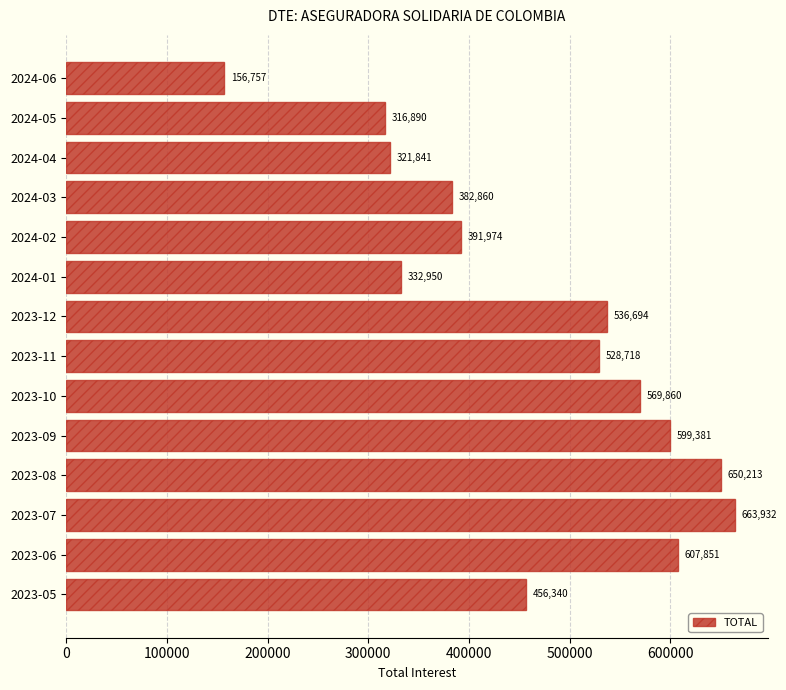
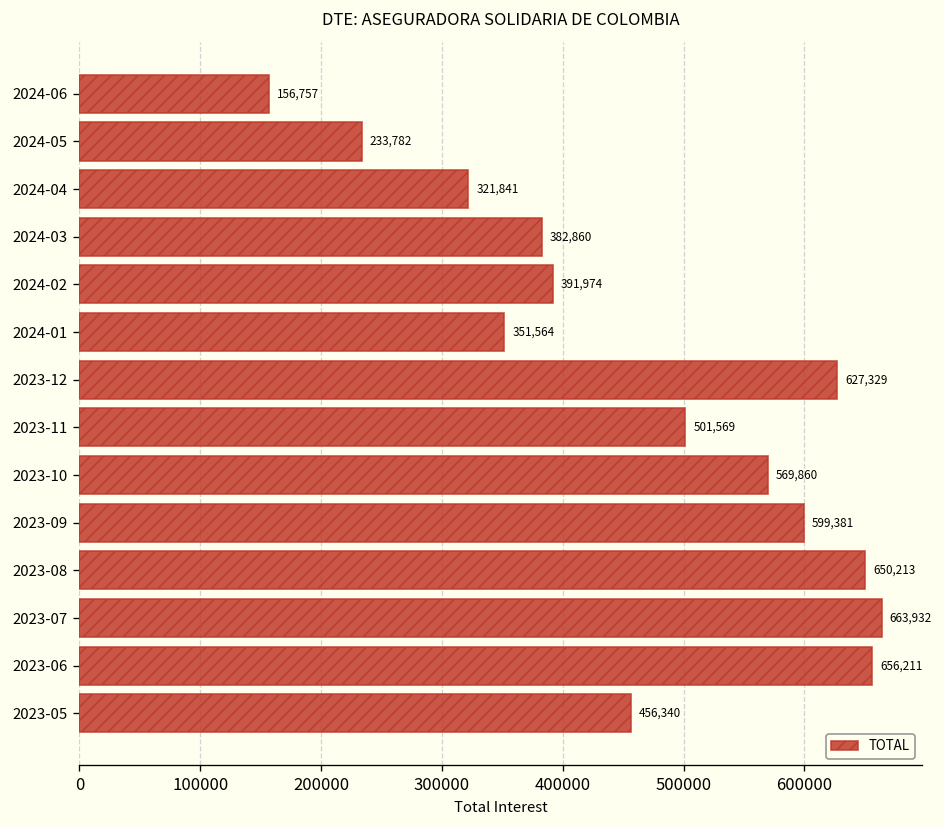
  {
    "2024-06": "156,757",
-   "2024-05": "316,890",
+   "2024-05": "233,782",
    "2024-04": "321,841",
    "2024-03": "382,860",
    "2024-02": "391,974",
-   "2024-01": "332,950",
-   "2023-12": "536,694",
-   "2023-11": "528,718",
+   "2024-01": "351,564",
+   "2023-12": "627,329",
+   "2023-11": "501,569",
    "2023-10": "569,860",
    "2023-09": "599,381",
    "2023-08": "650,213",
    "2023-07": "663,932",
-   "2023-06": "607,851",
+   "2023-06": "656,211",
    "2023-05": "456,340"
  }
